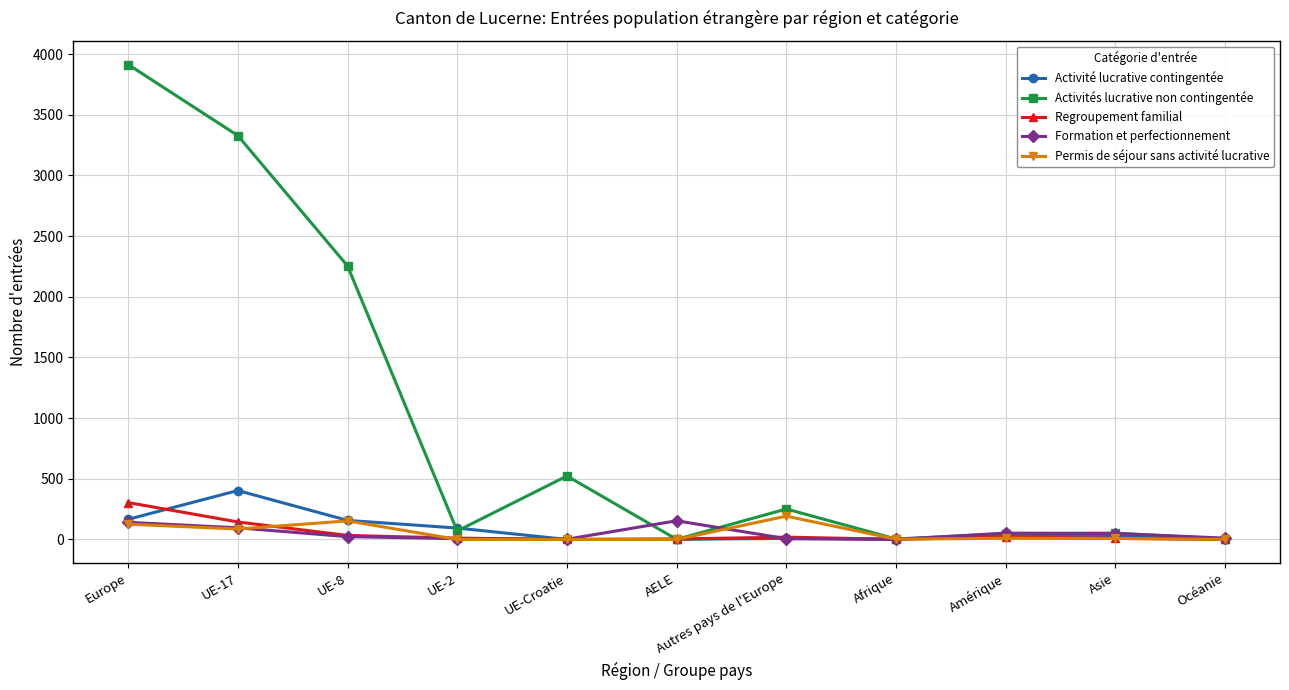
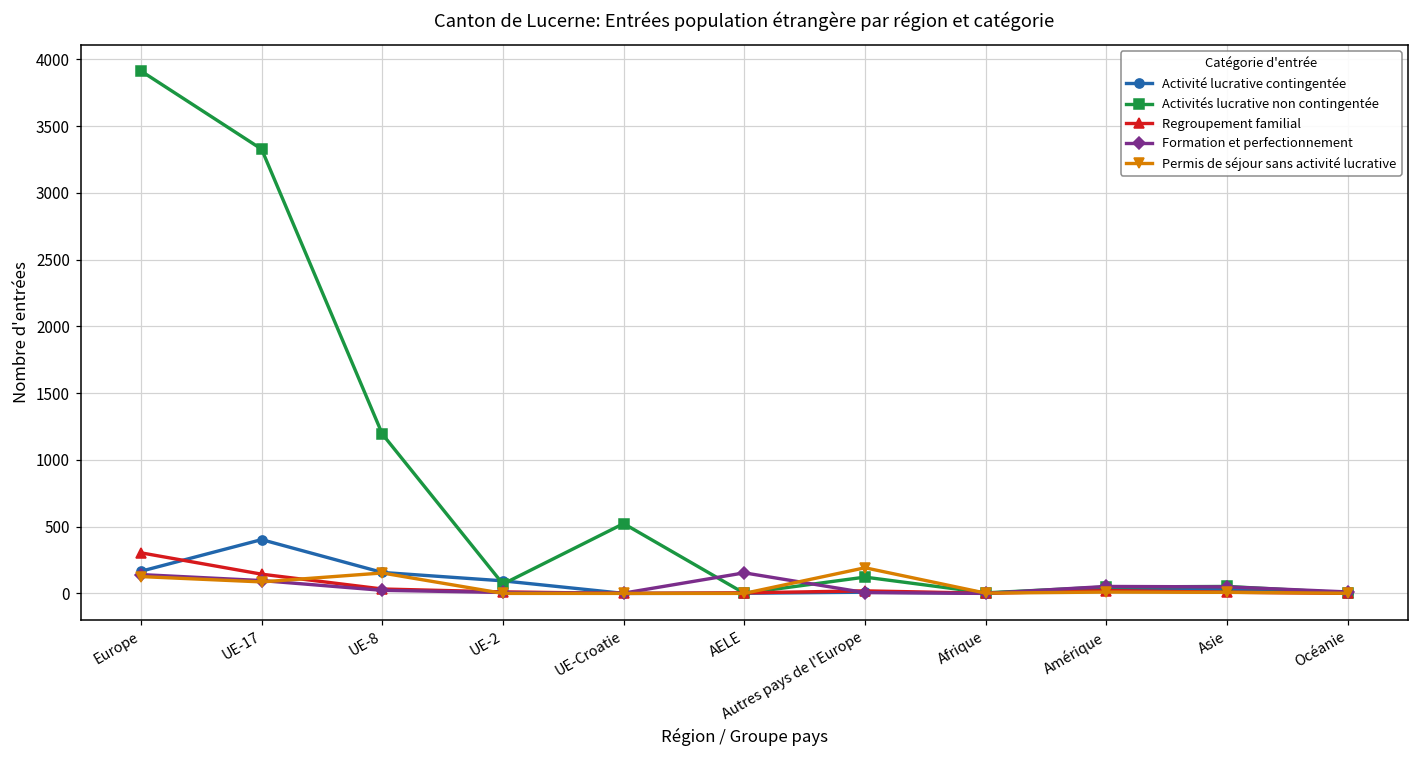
  {
    "Activité lucrative contingentée": {
      "Europe": 170,
      "UE-17": 400,
      "UE-2": 90
    },
    "Activités lucrative non contingentée": {
      "Europe": 3910,
      "UE-17": 3330,
-     "UE-8": 2250,
+     "UE-8": 1190,
      "UE-2": 70,
      "UE-Croatie": 520,
-     "Autres pays de l'Europe": 250
+     "Autres pays de l'Europe": 120
    },
    "Regroupement familial": {
      "Europe": 300,
      "UE-17": 140
    },
    "Formation et perfectionnement": {
      "AELE": 150
    },
    "Permis de séjour sans activité lucrative": {
      "Autres pays de l'Europe": 190
    }
  }
